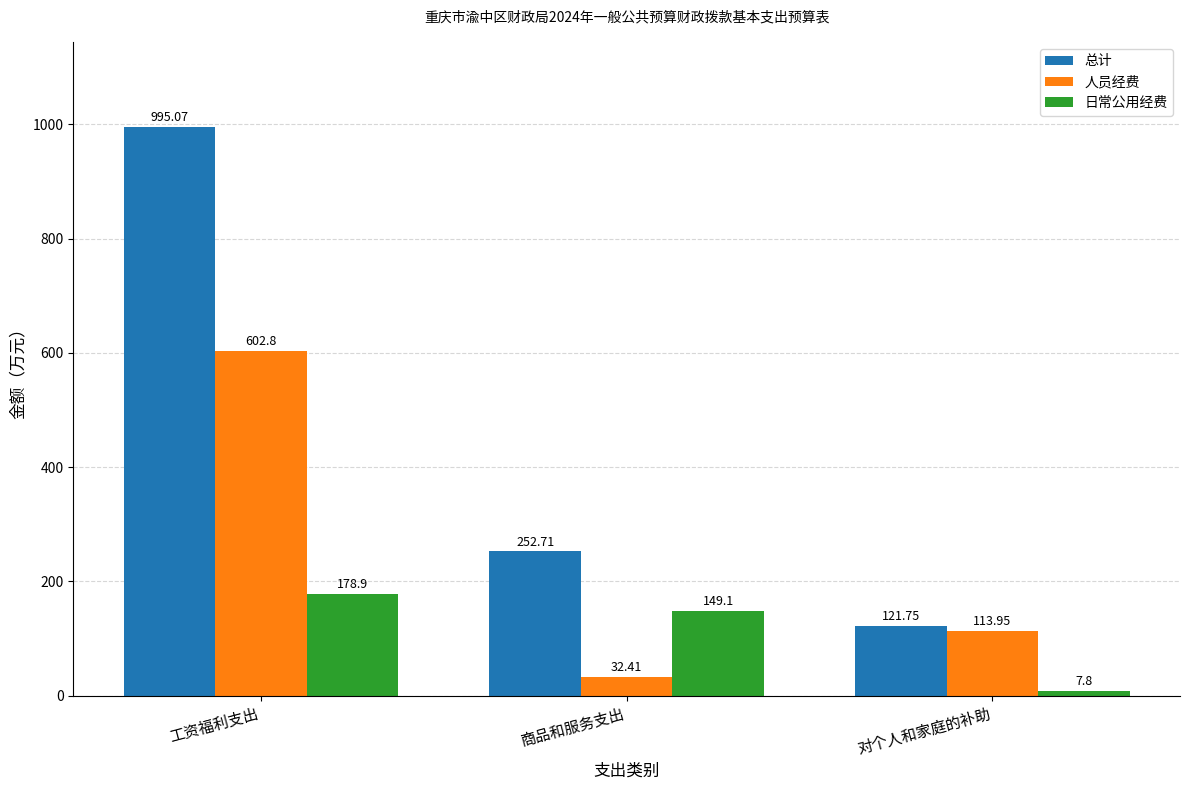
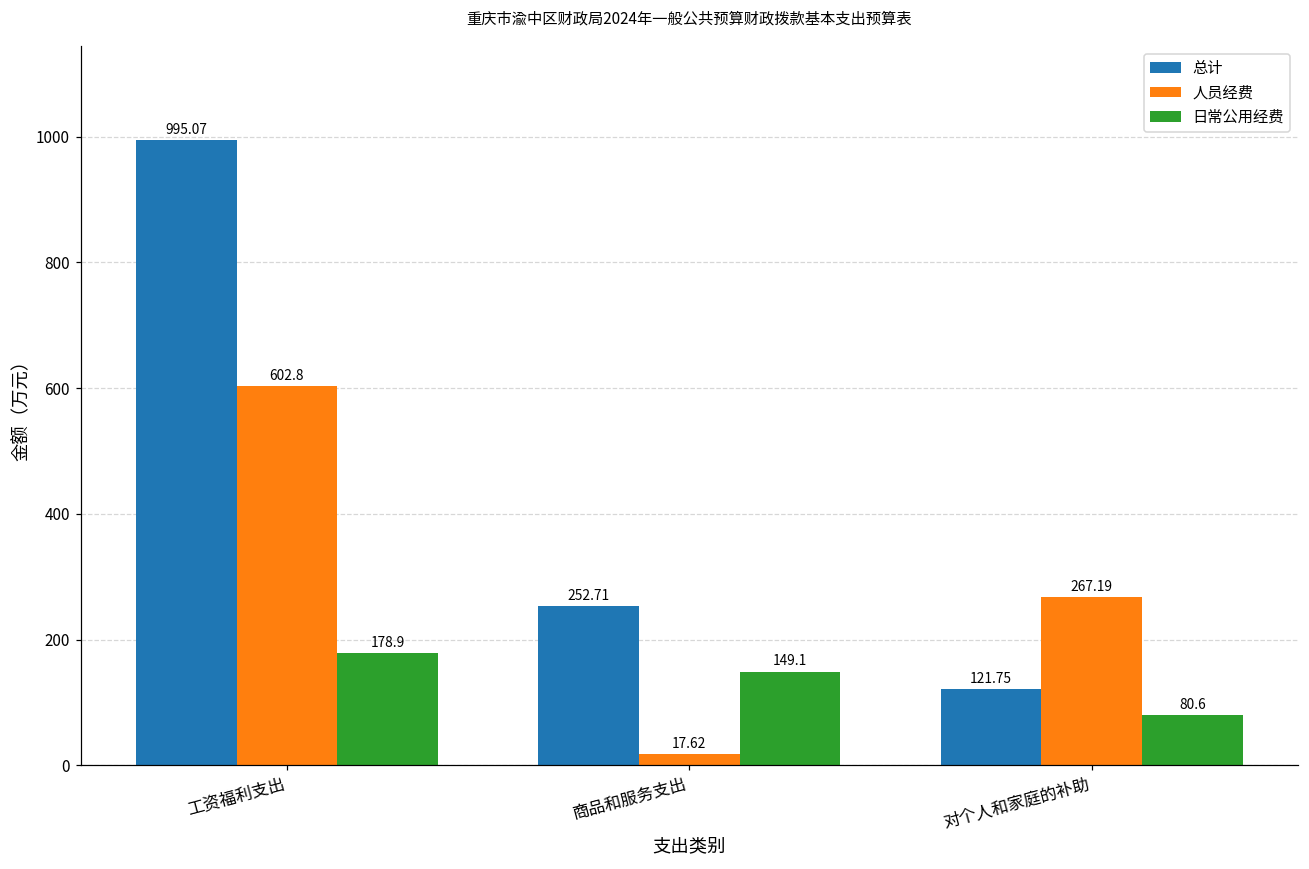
  {
    "总计": {
      "工资福利支出": 995.07,
      "商品和服务支出": 252.71,
      "对个人和家庭的补助": 121.75
    },
    "人员经费": {
      "工资福利支出": 602.8,
-     "商品和服务支出": 32.41,
-     "对个人和家庭的补助": 113.95
+     "商品和服务支出": 17.62,
+     "对个人和家庭的补助": 267.19
    },
    "日常公用经费": {
      "工资福利支出": 178.9,
      "商品和服务支出": 149.1,
-     "对个人和家庭的补助": 7.8
+     "对个人和家庭的补助": 80.6
    }
  }
